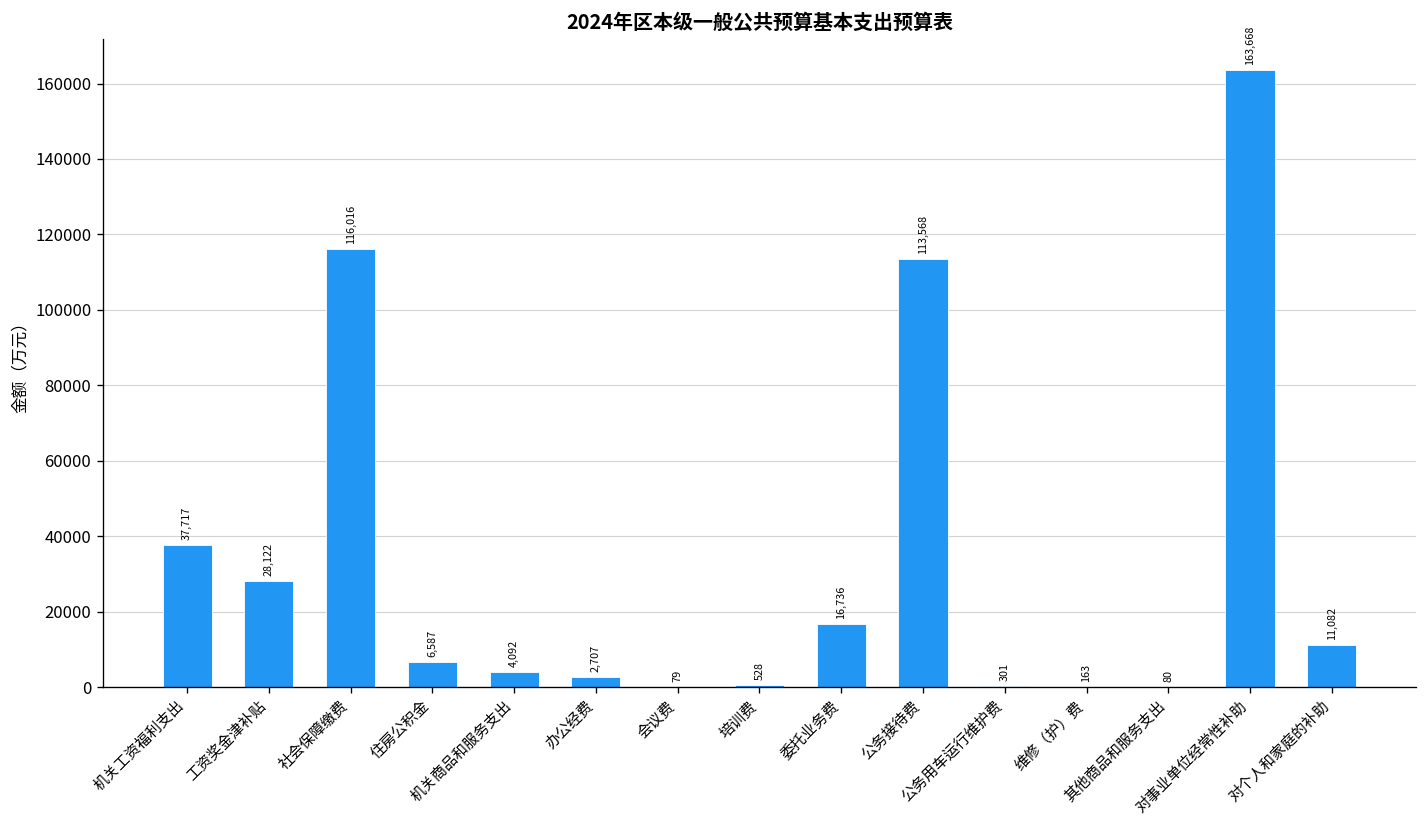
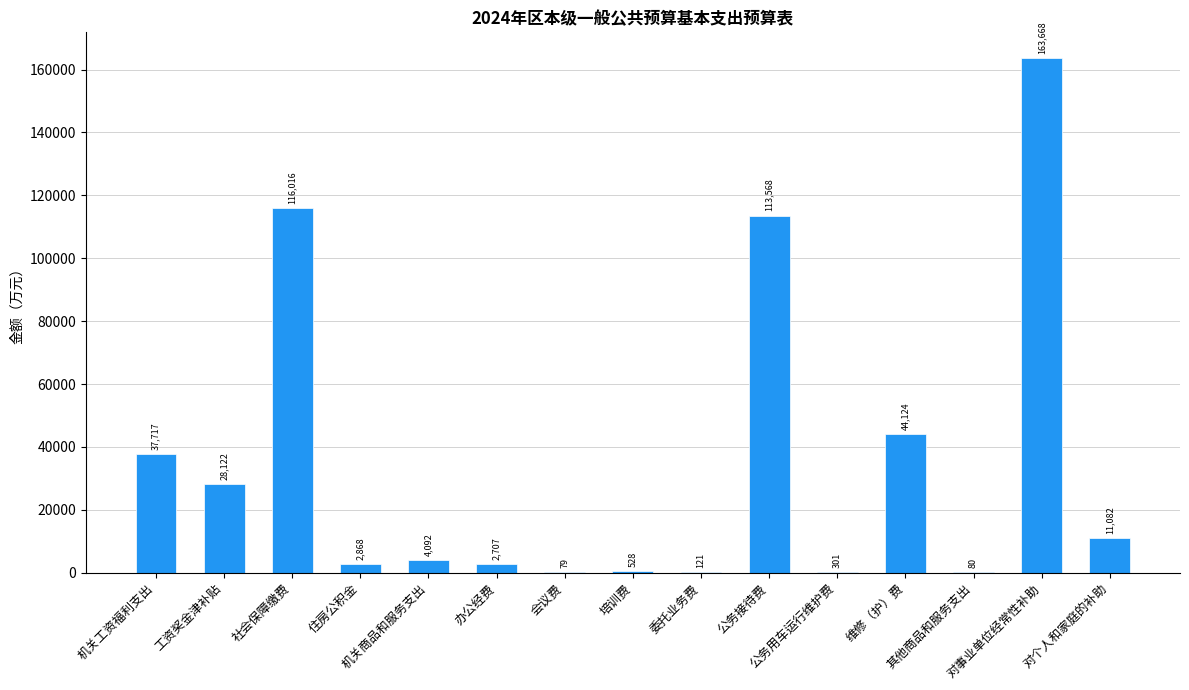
  {
    "机关工资福利支出": "37,717",
    "工资奖金津补贴": "28,122",
    "社会保障缴费": "116,016",
-   "住房公积金": "6,587",
+   "住房公积金": "2,868",
    "机关商品和服务支出": "4,092",
    "办公经费": "2,707",
    "会议费": "79",
    "培训费": "528",
-   "委托业务费": "16,736",
+   "委托业务费": "121",
    "公务接待费": "113,568",
    "公务用车运行维护费": "301",
-   "维修（护）费": "163",
+   "维修（护）费": "44,124",
    "其他商品和服务支出": "80",
    "对事业单位经常性补助": "163,668",
    "对个人和家庭的补助": "11,082"
  }
